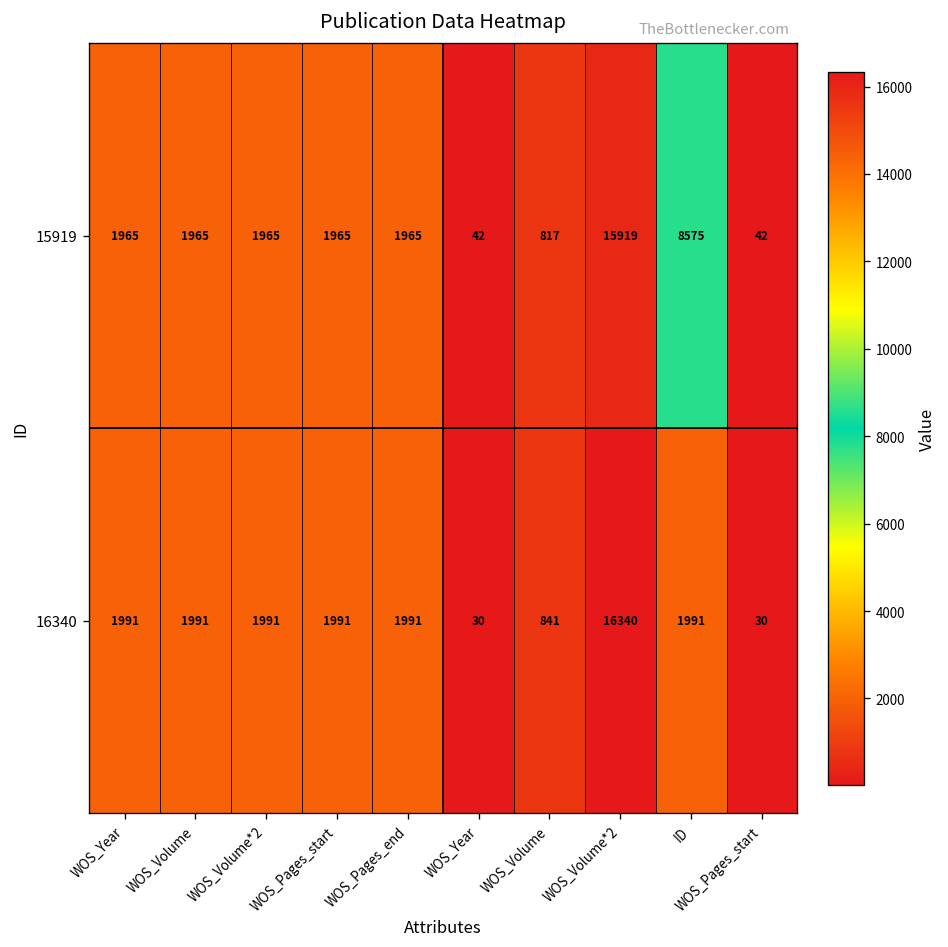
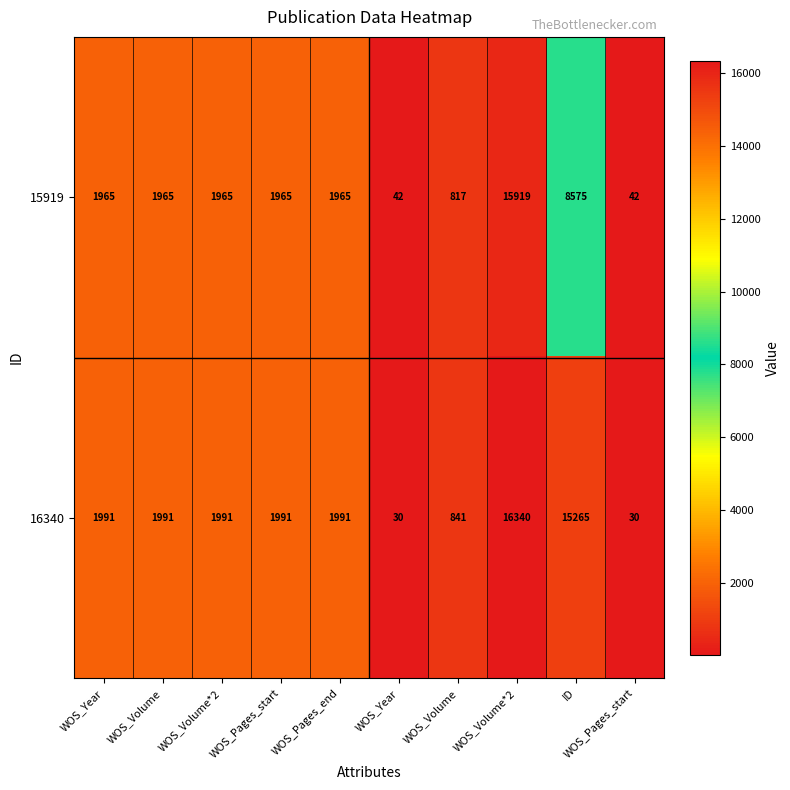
  {
    "15919": {
      "WOS_Pages_end": 1965,
      "ID": 8575
    },
    "16340": {
      "WOS_Pages_end": 1991,
-     "ID": 1991
+     "ID": 15265
    }
  }
